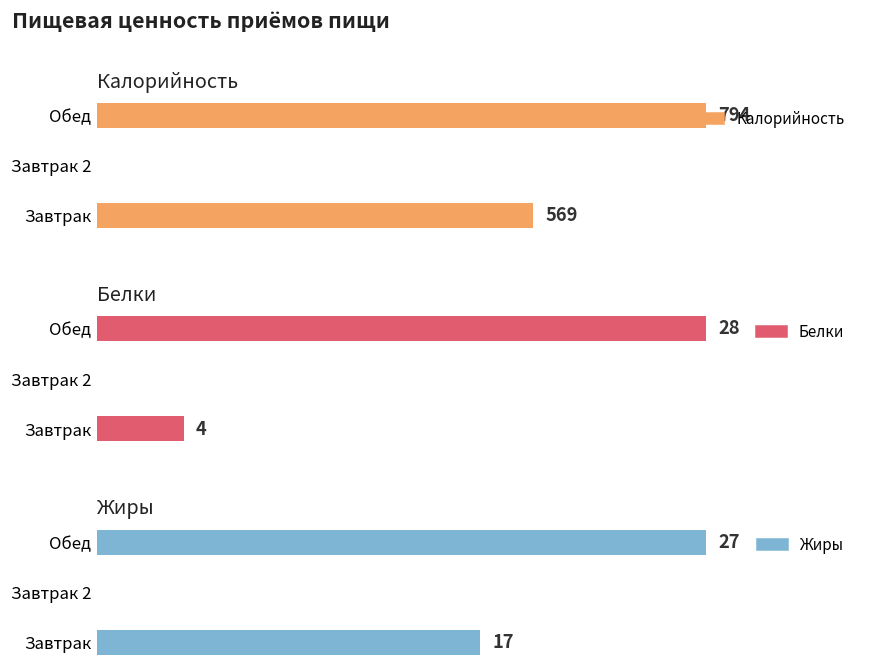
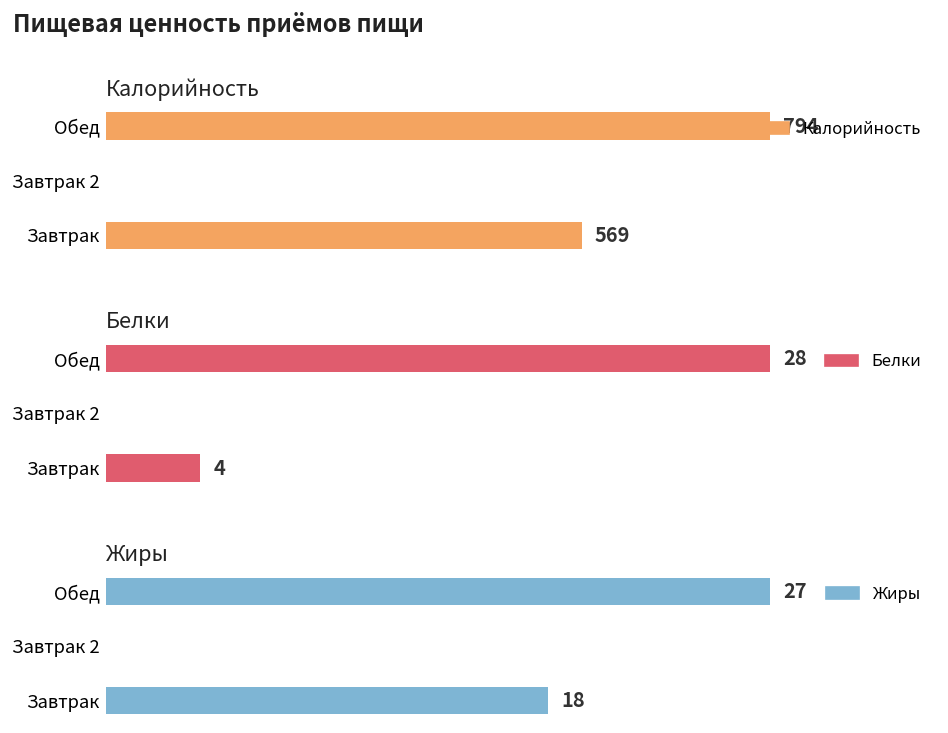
  {
    "Калорийность": {
      "Обед": 794,
      "Завтрак": 569
    },
    "Белки": {
      "Обед": 28,
      "Завтрак": 4
    },
    "Жиры": {
      "Обед": 27,
-     "Завтрак": 17
+     "Завтрак": 18
    }
  }
